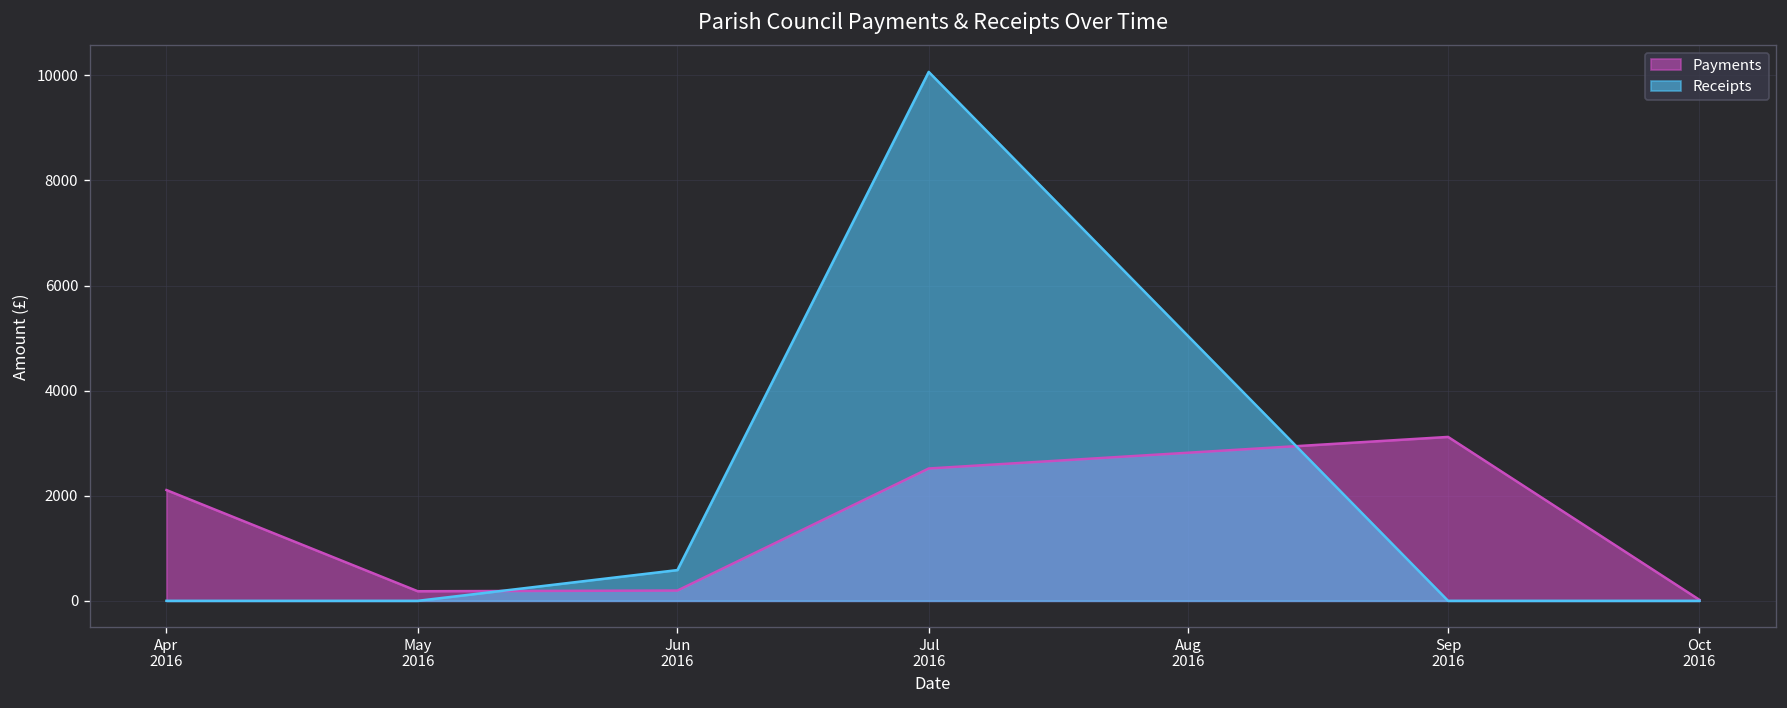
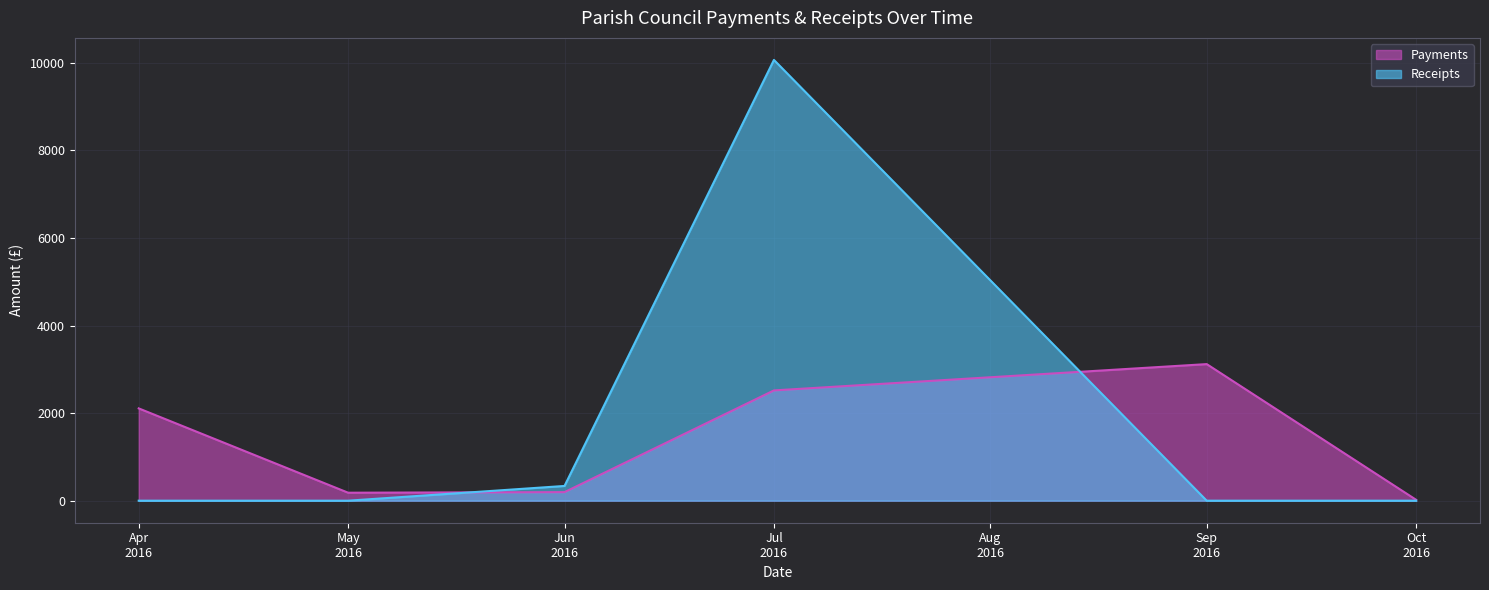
  {
    "Payments": {
      "Apr 2016": 2100,
      "May 2016": 200,
      "Jun 2016": 200,
      "Jul 2016": 2500,
      "Sep 2016": 3100
    },
    "Receipts": {
      "Apr 2016": 0,
      "May 2016": 0,
-     "Jun 2016": 600,
+     "Jun 2016": 300,
      "Jul 2016": 10100,
      "Sep 2016": 0
    }
  }
